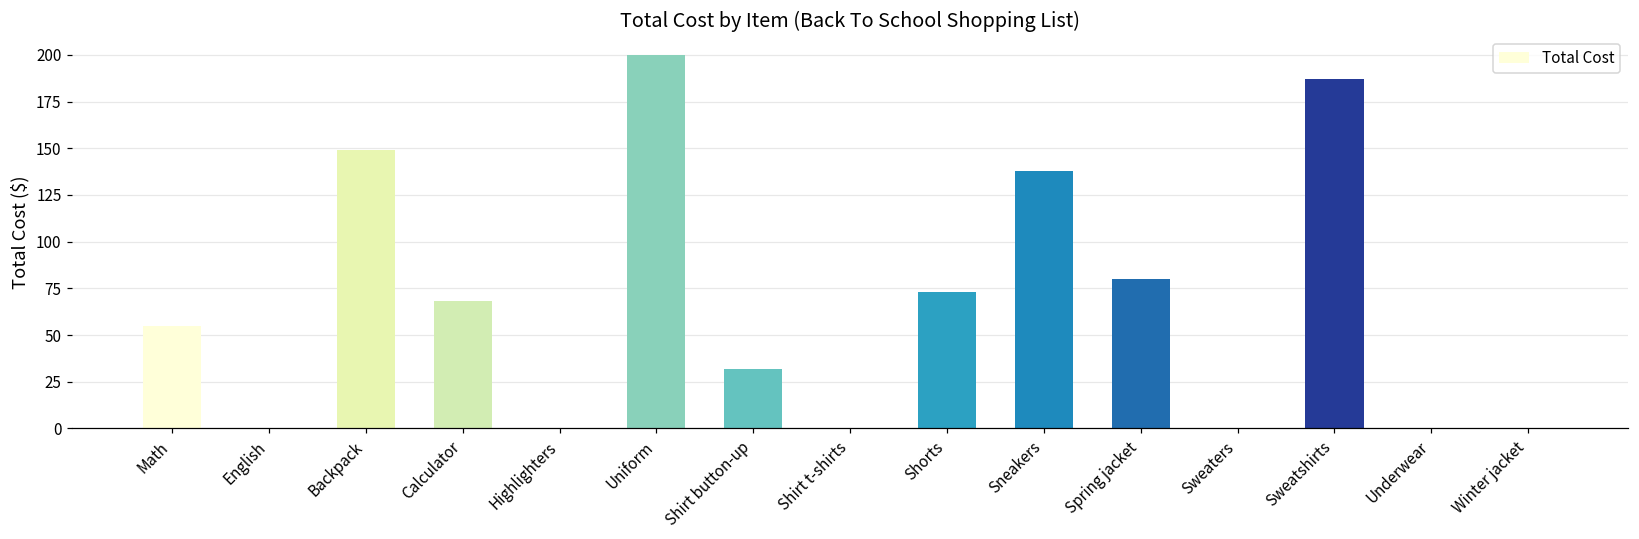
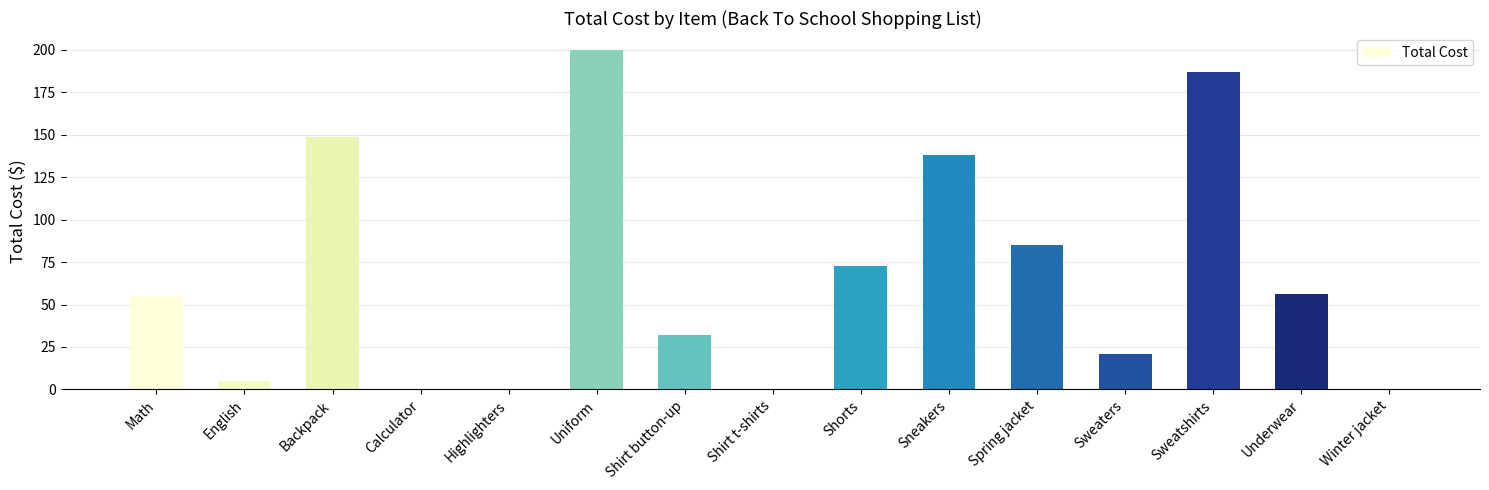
  {
    "Math": 55,
-   "English": 0,
+   "English": 5,
    "Backpack": 149,
-   "Calculator": 68,
+   "Calculator": 0,
    "Highlighters": 0,
    "Uniform": 200,
    "Shirt button-up": 32,
    "Shirt t-shirts": 0,
    "Shorts": 73,
    "Sneakers": 138,
-   "Spring jacket": 80,
-   "Sweaters": 0,
+   "Spring jacket": 85,
+   "Sweaters": 21,
    "Sweatshirts": 187,
-   "Underwear": 0,
+   "Underwear": 56,
    "Winter jacket": 0
  }
